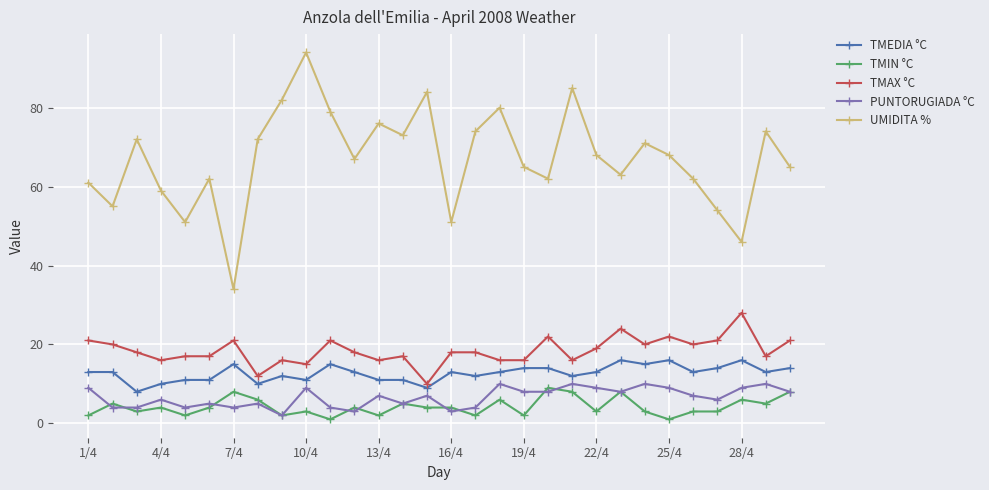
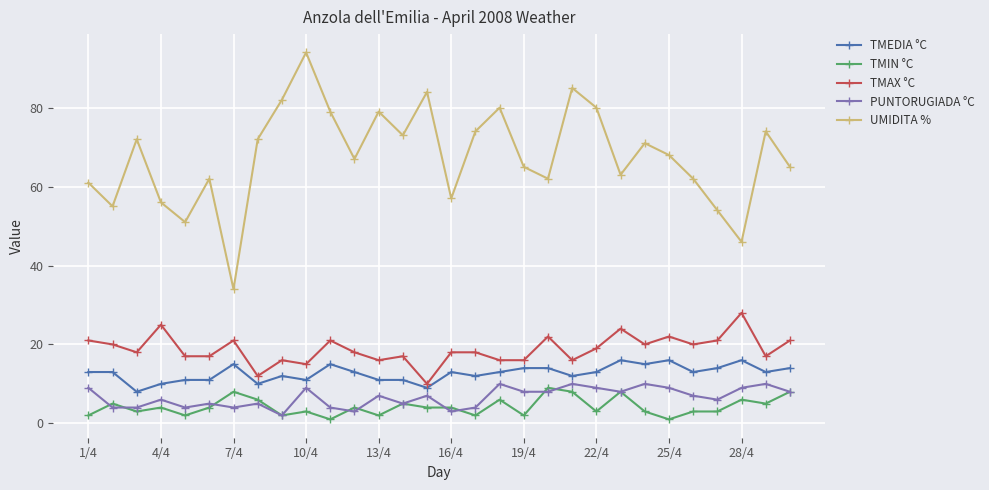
  {
    "TMIN °C": {
      "1/4": 2,
      "4/4": 4,
      "7/4": 8,
      "10/4": 3,
      "13/4": 2,
      "16/4": 4,
      "19/4": 2,
      "22/4": 3,
      "25/4": 1,
      "28/4": 6
    },
    "TMAX °C": {
      "1/4": 21,
-     "4/4": 16,
+     "4/4": 25,
      "7/4": 21,
      "10/4": 15,
      "13/4": 16,
      "16/4": 18,
      "19/4": 16,
      "22/4": 19,
      "25/4": 22,
      "28/4": 28
    },
    "UMIDITA %": {
      "1/4": 61,
-     "4/4": 59,
+     "4/4": 56,
      "7/4": 34,
      "10/4": 94,
-     "13/4": 76,
-     "16/4": 51,
+     "13/4": 79,
+     "16/4": 57,
      "19/4": 65,
-     "22/4": 68,
+     "22/4": 80,
      "25/4": 68,
      "28/4": 46
    }
  }
